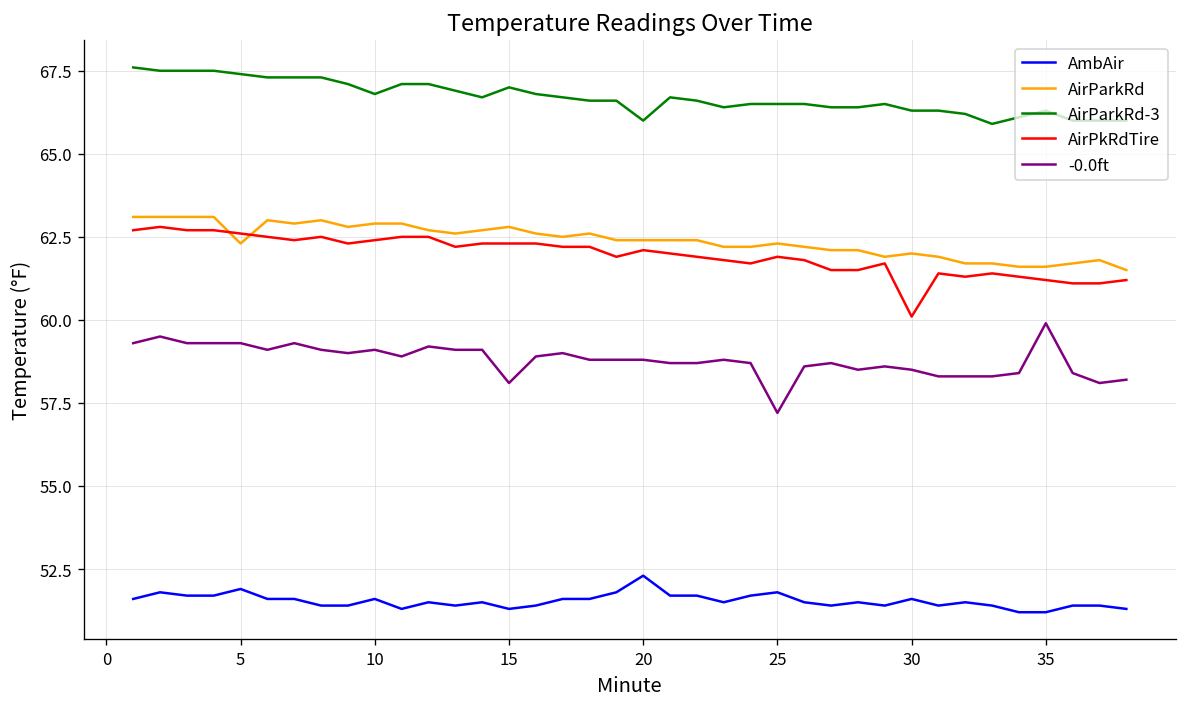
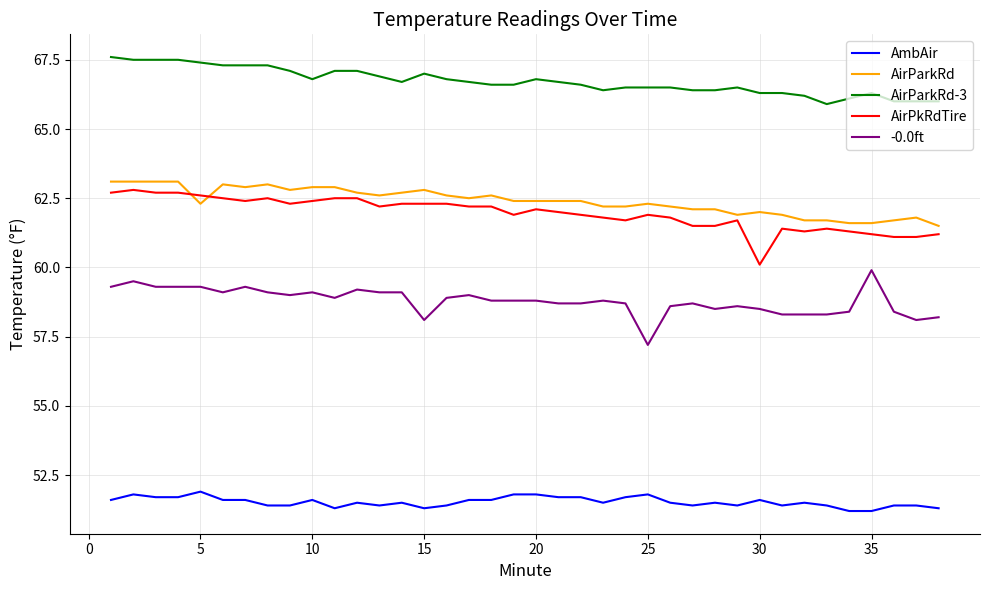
  {
    "AmbAir": {
      "5": 51.9,
      "10": 51.6,
      "15": 51.3,
-     "20": 52.3,
+     "20": 51.8,
      "25": 51.8,
      "30": 51.6,
      "35": 51.2
    },
    "AirParkRd": {
      "5": 62.3,
      "10": 62.9,
      "15": 62.8,
      "20": 62.4,
      "25": 62.3,
      "30": 62.0,
      "35": 61.6
    },
    "AirParkRd-3": {
      "5": 67.4,
      "10": 66.8,
      "15": 67.0,
-     "20": 66.0,
+     "20": 66.8,
      "25": 66.5,
      "30": 66.3
    },
    "AirPkRdTire": {
      "5": 62.6,
      "10": 62.4,
      "15": 62.3,
      "20": 62.1,
      "25": 61.9,
      "30": 60.1,
      "35": 61.2
    },
    "-0.0ft": {
      "5": 59.3,
      "10": 59.1,
      "15": 58.1,
      "20": 58.8,
      "25": 57.2,
      "30": 58.5,
      "35": 59.9
    }
  }
